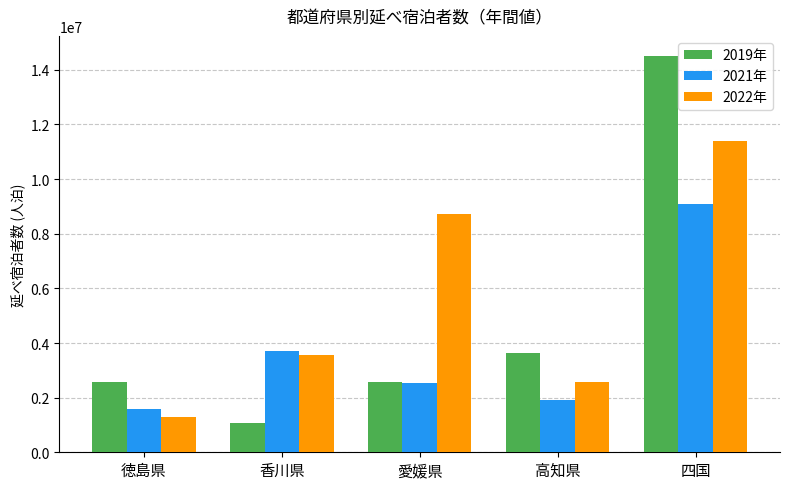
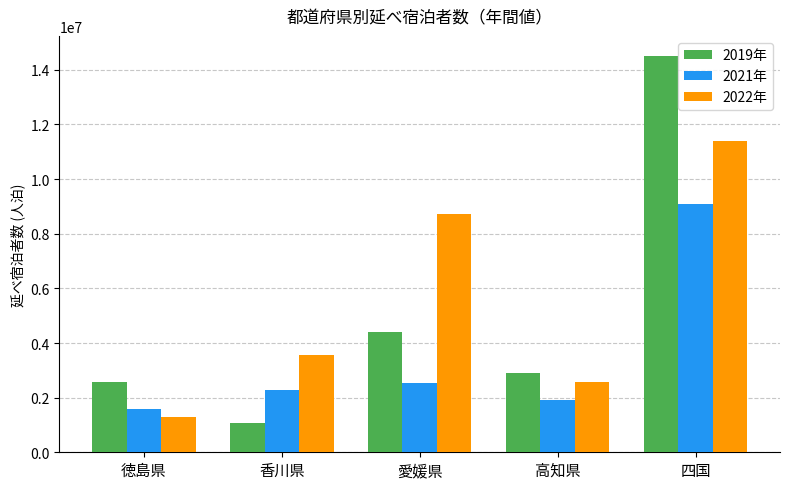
  {
    "2019年": {
      "徳島県": 2600000,
      "香川県": 1100000,
-     "愛媛県": 2600000,
-     "高知県": 3600000,
+     "愛媛県": 4400000,
+     "高知県": 2900000,
      "四国": 14500000
    },
    "2021年": {
      "徳島県": 1600000,
-     "香川県": 3700000,
+     "香川県": 2300000,
      "愛媛県": 2500000,
      "高知県": 1900000,
      "四国": 9100000
    },
    "2022年": {
      "徳島県": 1300000,
      "香川県": 3600000,
      "愛媛県": 8700000,
      "高知県": 2600000,
      "四国": 11400000
    }
  }
